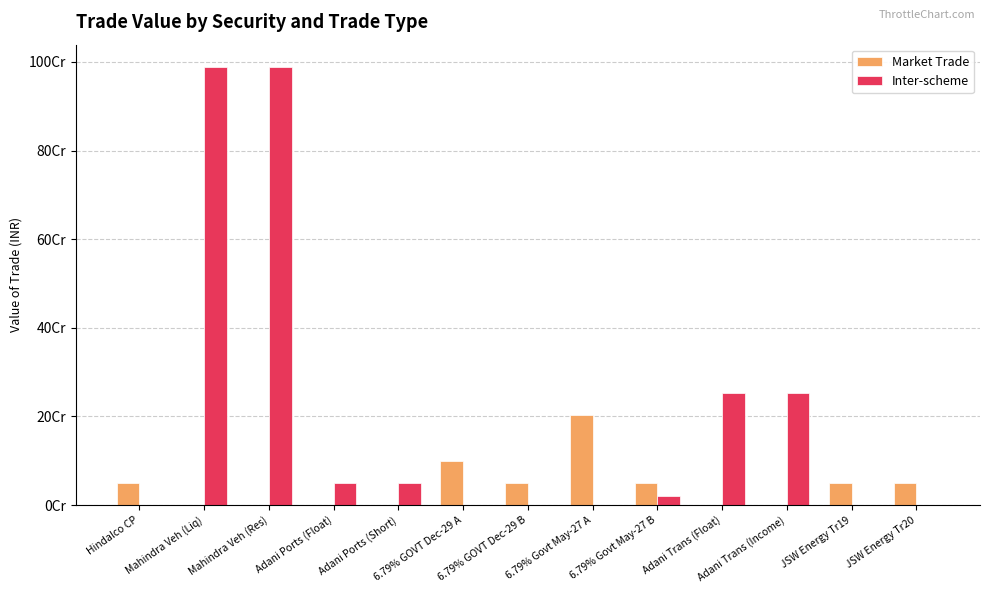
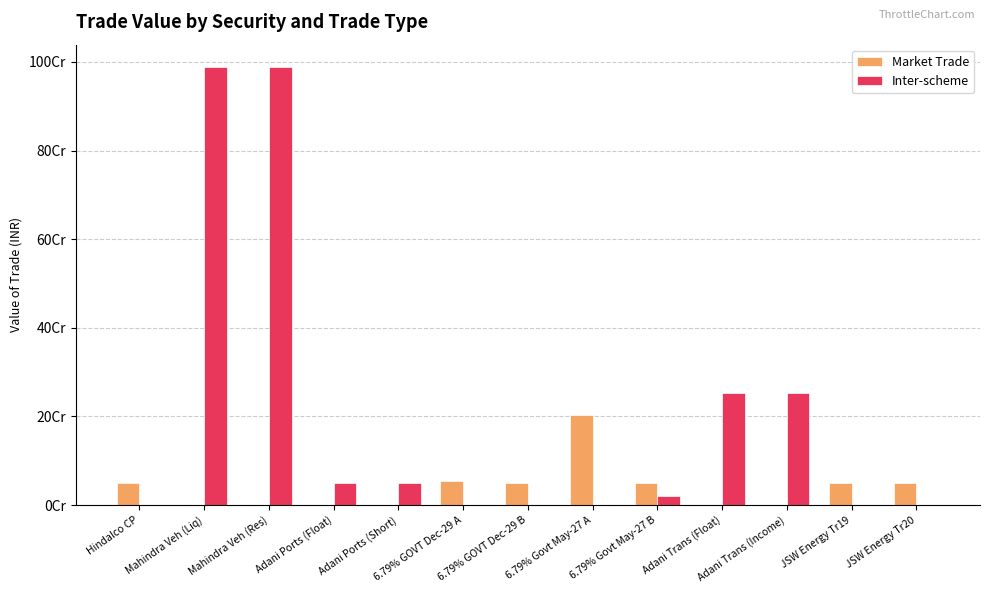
  {
    "Market Trade": {
      "Hindalco CP": "5Cr",
      "Mahindra Veh (Liq)": "0Cr",
      "Mahindra Veh (Res)": "0Cr",
      "Adani Ports (Float)": "0Cr",
      "Adani Ports (Short)": "0Cr",
-     "6.79% GOVT Dec-29 A": "10Cr",
+     "6.79% GOVT Dec-29 A": "5Cr",
      "6.79% GOVT Dec-29 B": "5Cr",
      "6.79% Govt May-27 A": "20Cr",
      "6.79% Govt May-27 B": "5Cr",
      "Adani Trans (Float)": "0Cr",
      "Adani Trans (Income)": "0Cr",
      "JSW Energy Tr19": "5Cr",
      "JSW Energy Tr20": "5Cr"
    },
    "Inter-scheme": {
      "Hindalco CP": "0Cr",
      "Mahindra Veh (Liq)": "99Cr",
      "Mahindra Veh (Res)": "99Cr",
      "Adani Ports (Float)": "5Cr",
      "Adani Ports (Short)": "5Cr",
      "6.79% GOVT Dec-29 A": "0Cr",
      "6.79% GOVT Dec-29 B": "0Cr",
      "6.79% Govt May-27 A": "0Cr",
      "6.79% Govt May-27 B": "2Cr",
      "Adani Trans (Float)": "25Cr",
      "Adani Trans (Income)": "25Cr",
      "JSW Energy Tr19": "0Cr",
      "JSW Energy Tr20": "0Cr"
    }
  }
